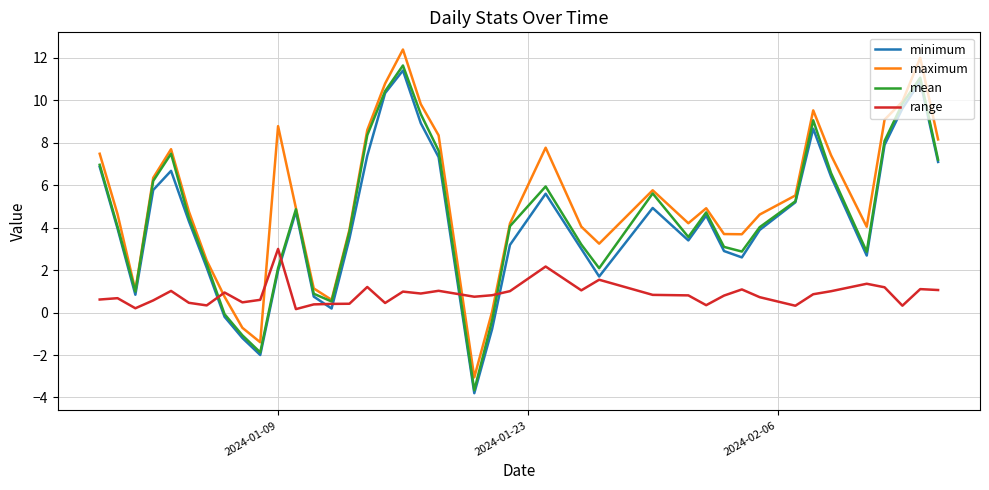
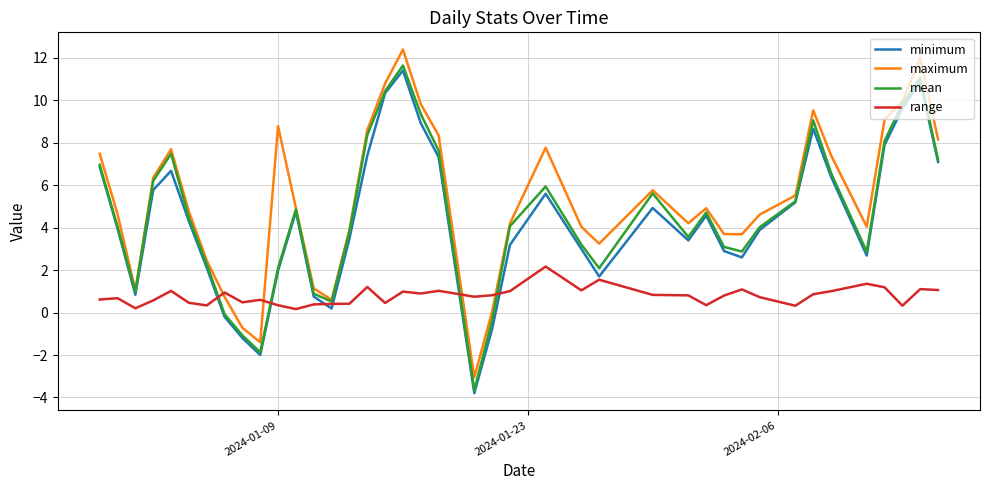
  {
    "minimum": {
      "2024-01-09": 2.0
    },
    "maximum": {
      "2024-01-09": 8.8
    },
    "mean": {
      "2024-01-09": 2.1
    },
    "range": {
-     "2024-01-09": 3.0
+     "2024-01-09": 0.3
    }
  }
